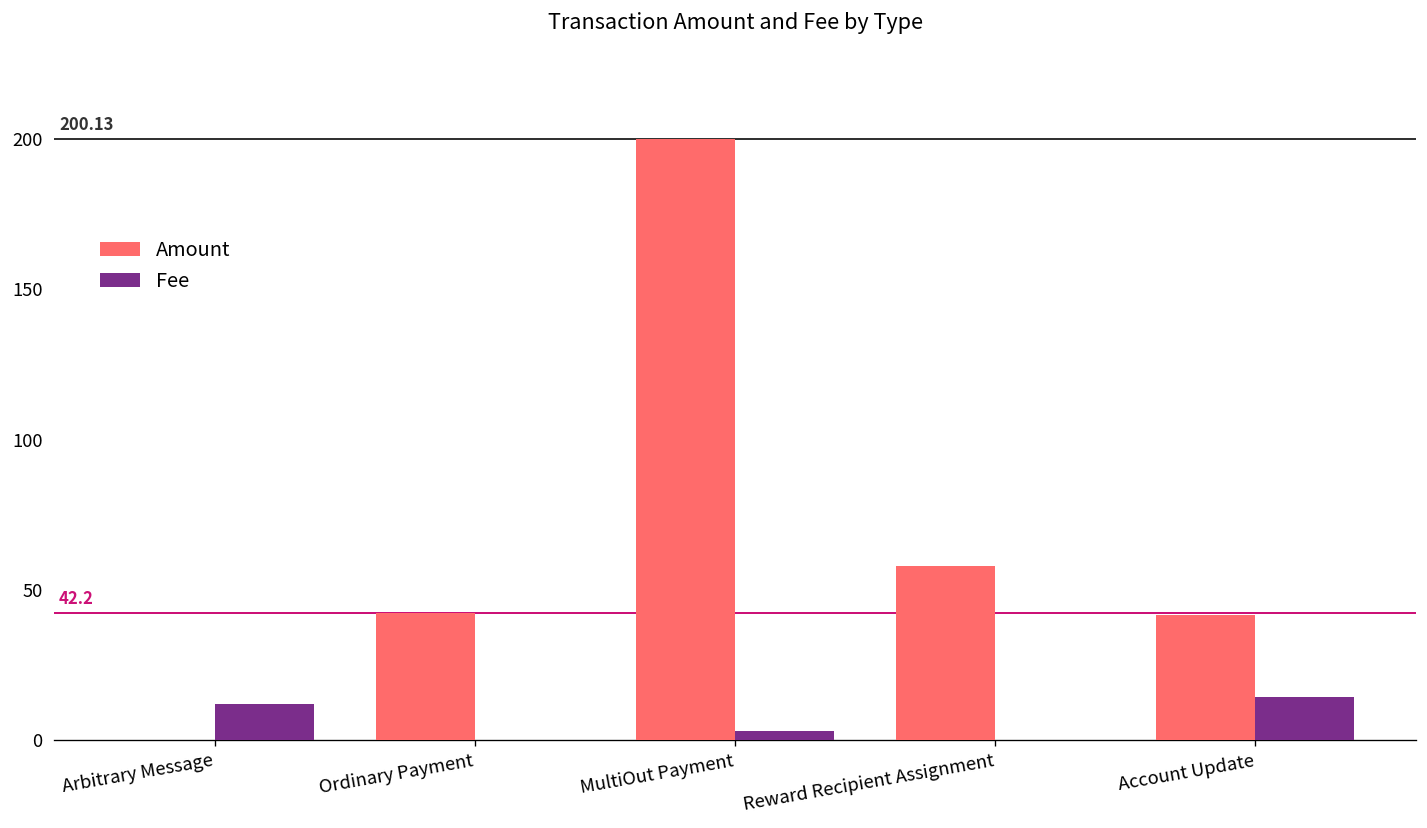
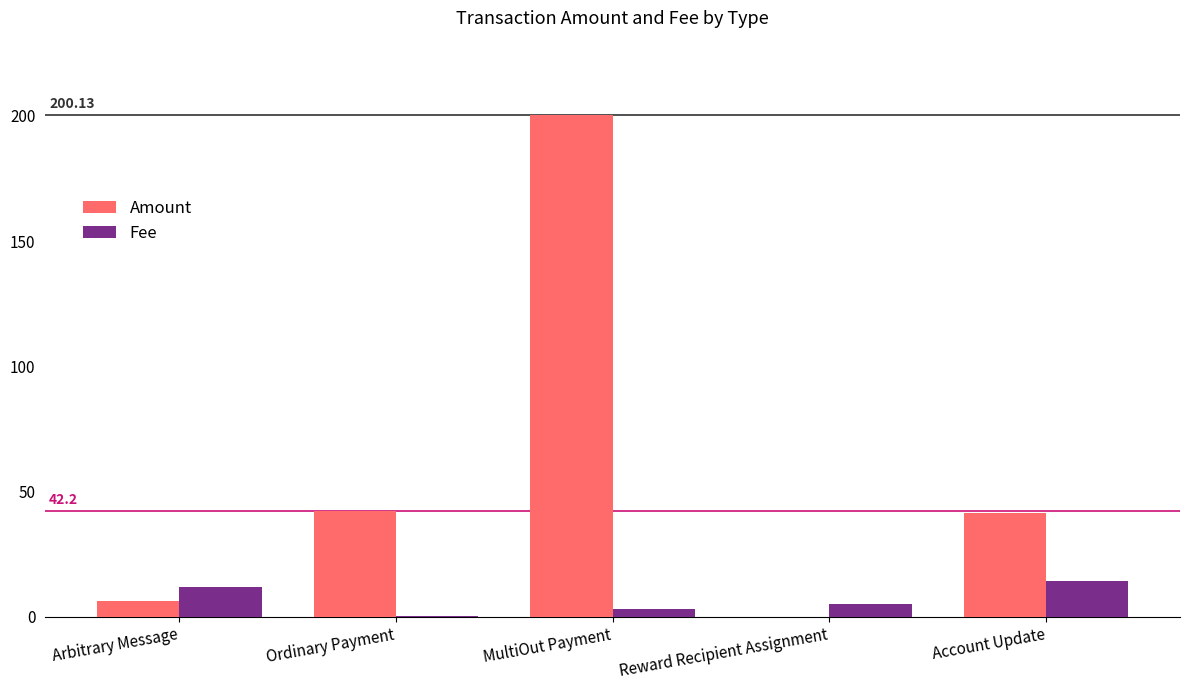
  {
    "Amount": {
-     "Arbitrary Message": 0,
+     "Arbitrary Message": 6,
      "Ordinary Payment": 42,
      "MultiOut Payment": 200,
-     "Reward Recipient Assignment": 58,
+     "Reward Recipient Assignment": 0,
      "Account Update": 42
    },
    "Fee": {
      "Arbitrary Message": 12,
      "MultiOut Payment": 3,
-     "Reward Recipient Assignment": 0,
+     "Reward Recipient Assignment": 5,
      "Account Update": 14
    }
  }
